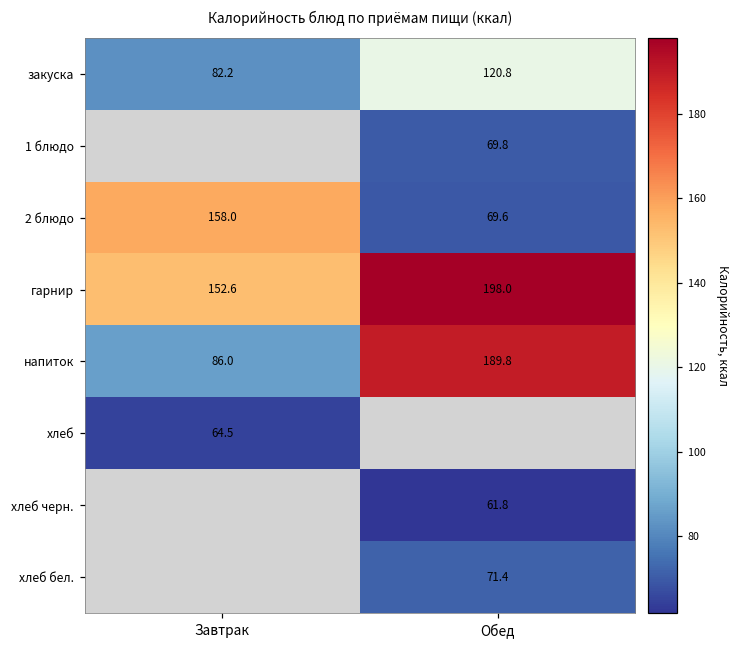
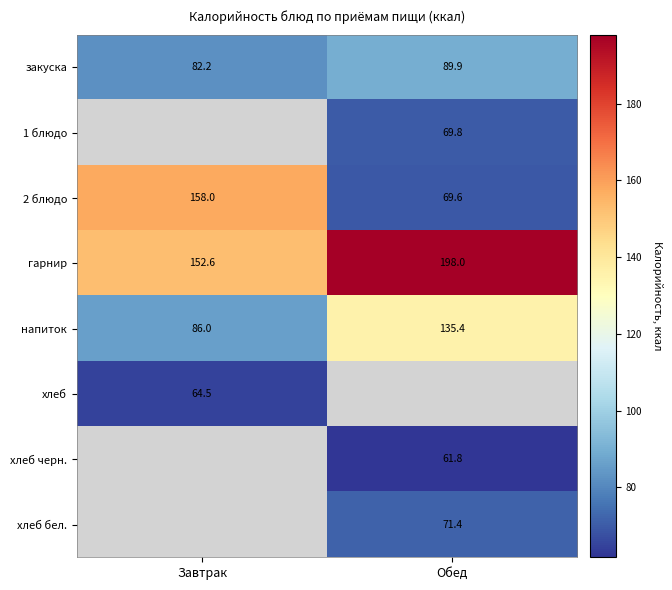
  {
    "закуска": {
      "Завтрак": 82.2,
-     "Обед": 120.8
+     "Обед": 89.9
    },
    "1 блюдо": {
      "Обед": 69.8
    },
    "2 блюдо": {
      "Завтрак": 158.0,
      "Обед": 69.6
    },
    "гарнир": {
      "Завтрак": 152.6,
      "Обед": 198.0
    },
    "напиток": {
      "Завтрак": 86.0,
-     "Обед": 189.8
+     "Обед": 135.4
    },
    "хлеб": {
      "Завтрак": 64.5
    },
    "хлеб черн.": {
      "Обед": 61.8
    },
    "хлеб бел.": {
      "Обед": 71.4
    }
  }
